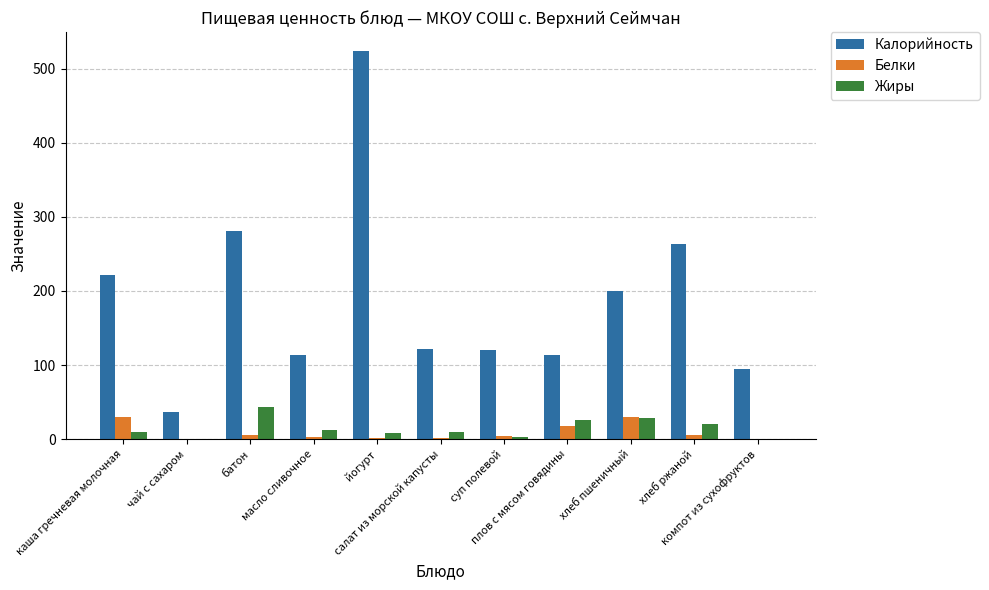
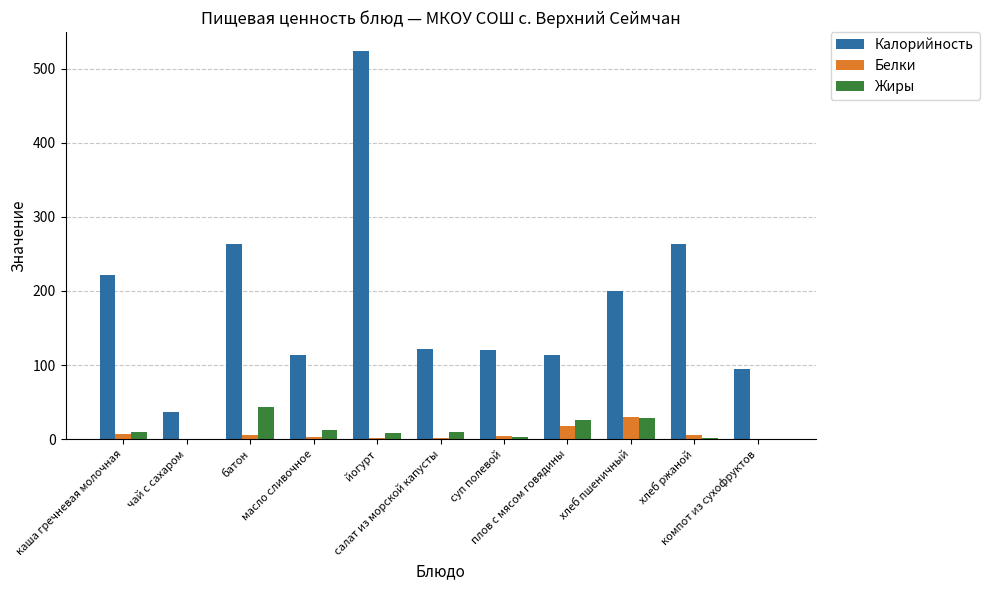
  {
    "Калорийность": {
      "каша гречневая молочная": 220,
      "чай с сахаром": 40,
-     "батон": 280,
+     "батон": 260,
      "масло сливочное": 110,
      "йогурт": 520,
      "салат из морской капусты": 120,
      "суп полевой": 120,
      "плов с мясом говядины": 110,
      "хлеб пшеничный": 200,
      "хлеб ржаной": 260,
      "компот из сухофруктов": 90
    },
    "Белки": {
-     "каша гречневая молочная": 30,
+     "каша гречневая молочная": 10,
      "чай с сахаром": 0,
      "батон": 10,
      "суп полевой": 0,
      "плов с мясом говядины": 20,
      "хлеб пшеничный": 30,
      "хлеб ржаной": 10,
      "компот из сухофруктов": 0
    },
    "Жиры": {
      "каша гречневая молочная": 10,
      "чай с сахаром": 0,
      "батон": 40,
      "масло сливочное": 10,
      "йогурт": 10,
      "салат из морской капусты": 10,
      "плов с мясом говядины": 30,
      "хлеб пшеничный": 30,
-     "хлеб ржаной": 20,
+     "хлеб ржаной": 0,
      "компот из сухофруктов": 0
    }
  }
